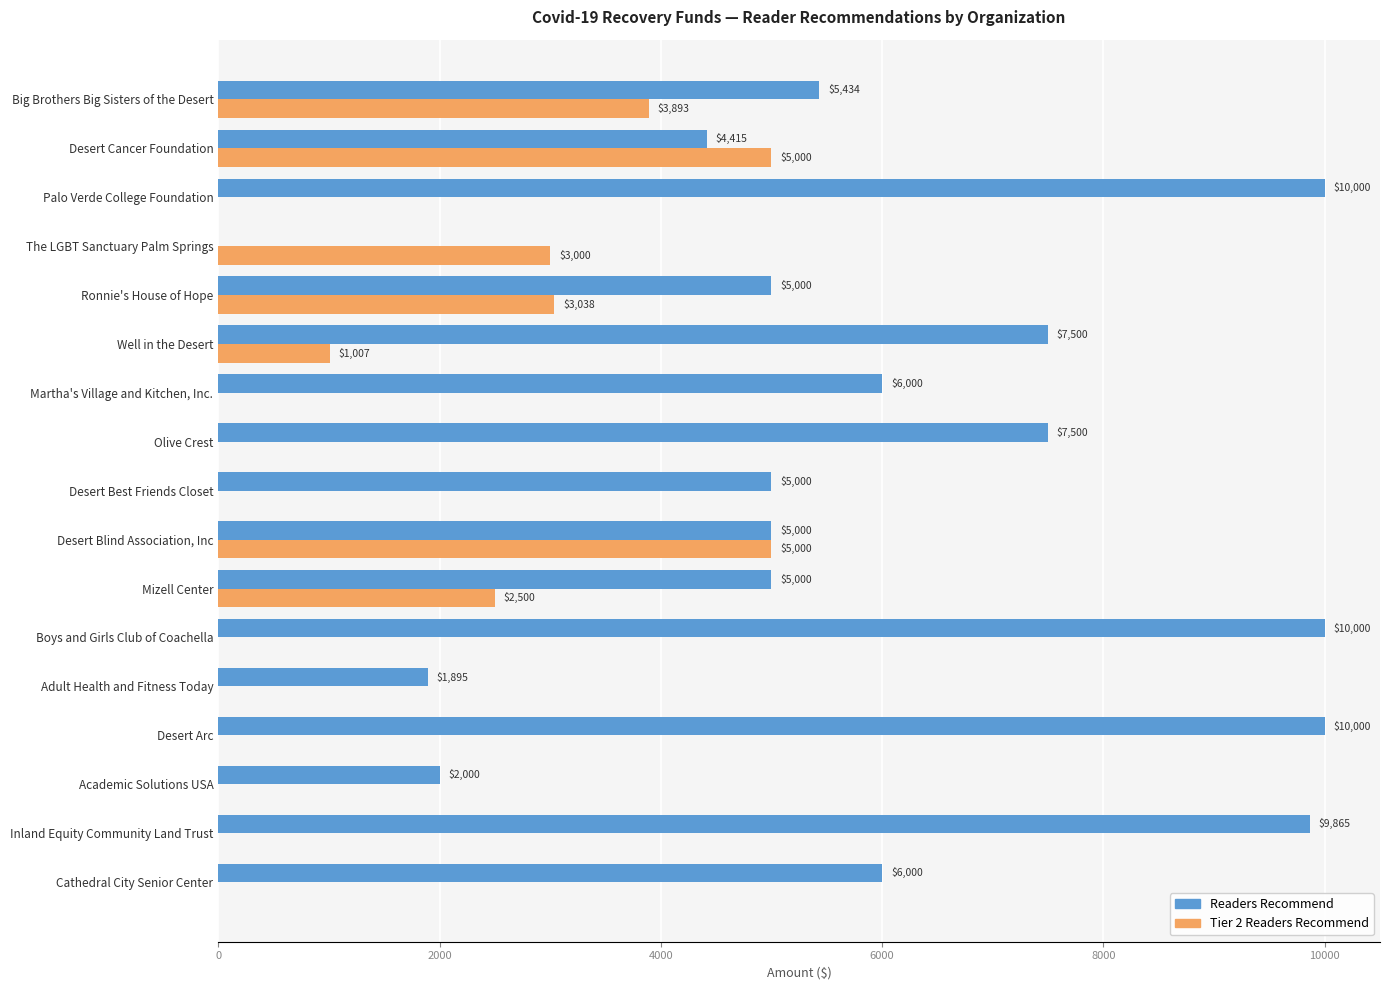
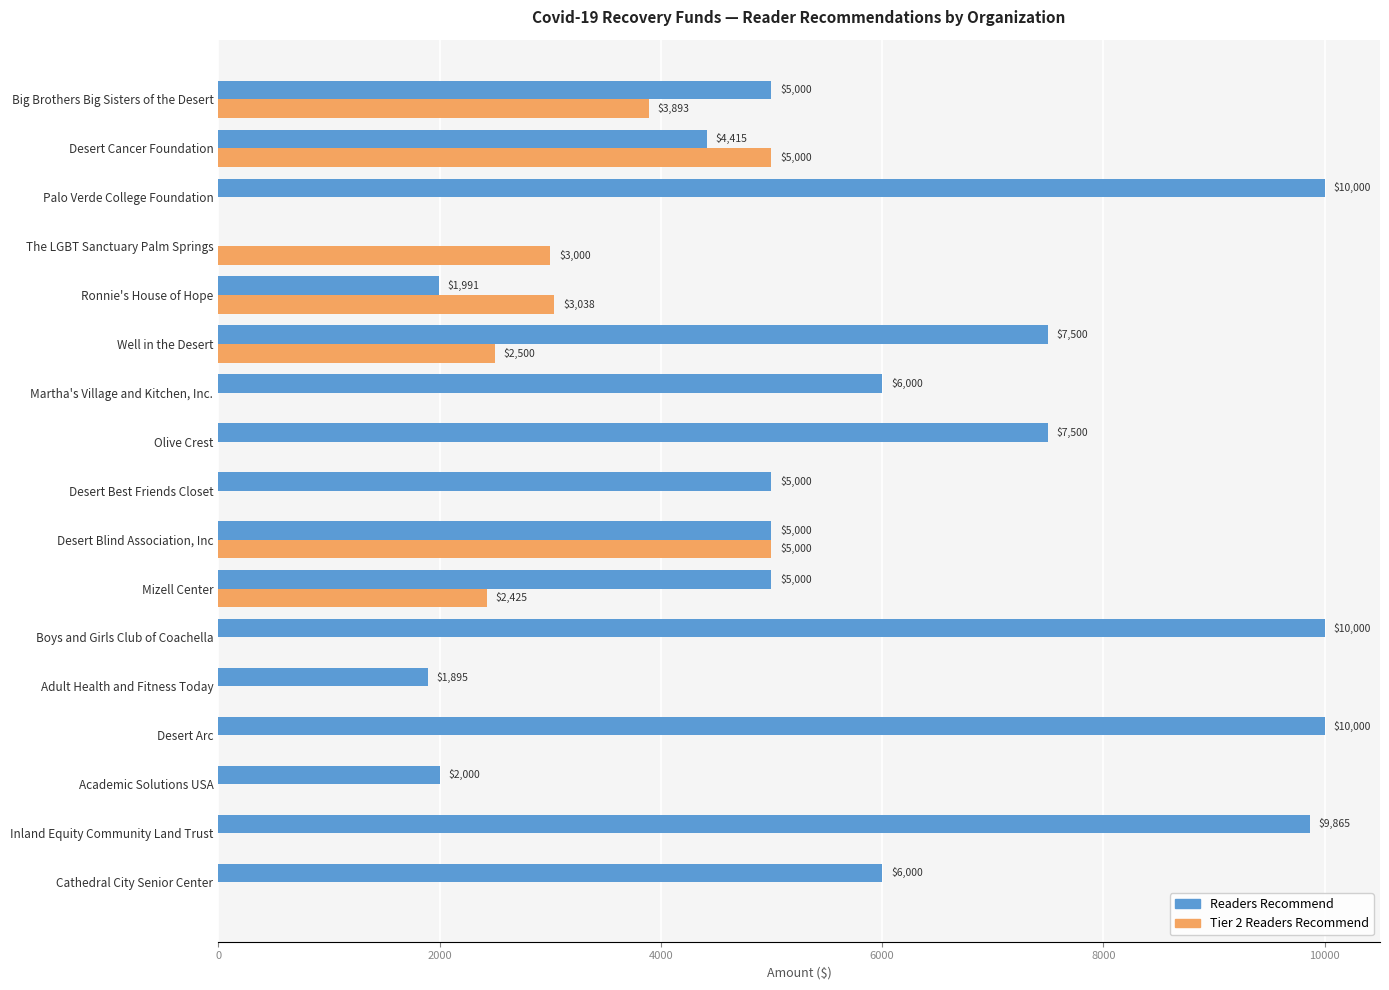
  {
    "Readers Recommend": {
-     "Big Brothers Big Sisters of the Desert": "$5,434",
+     "Big Brothers Big Sisters of the Desert": "$5,000",
      "Desert Cancer Foundation": "$4,415",
      "Palo Verde College Foundation": "$10,000",
-     "Ronnie's House of Hope": "$5,000",
+     "Ronnie's House of Hope": "$1,991",
      "Well in the Desert": "$7,500",
      "Martha's Village and Kitchen, Inc.": "$6,000",
      "Olive Crest": "$7,500",
      "Desert Best Friends Closet": "$5,000",
      "Desert Blind Association, Inc": "$5,000",
      "Mizell Center": "$5,000",
      "Boys and Girls Club of Coachella": "$10,000",
      "Adult Health and Fitness Today": "$1,895",
      "Desert Arc": "$10,000",
      "Academic Solutions USA": "$2,000",
      "Inland Equity Community Land Trust": "$9,865",
      "Cathedral City Senior Center": "$6,000"
    },
    "Tier 2 Readers Recommend": {
      "Big Brothers Big Sisters of the Desert": "$3,893",
      "Desert Cancer Foundation": "$5,000",
      "The LGBT Sanctuary Palm Springs": "$3,000",
      "Ronnie's House of Hope": "$3,038",
-     "Well in the Desert": "$1,007",
+     "Well in the Desert": "$2,500",
      "Desert Blind Association, Inc": "$5,000",
-     "Mizell Center": "$2,500"
+     "Mizell Center": "$2,425"
    }
  }
